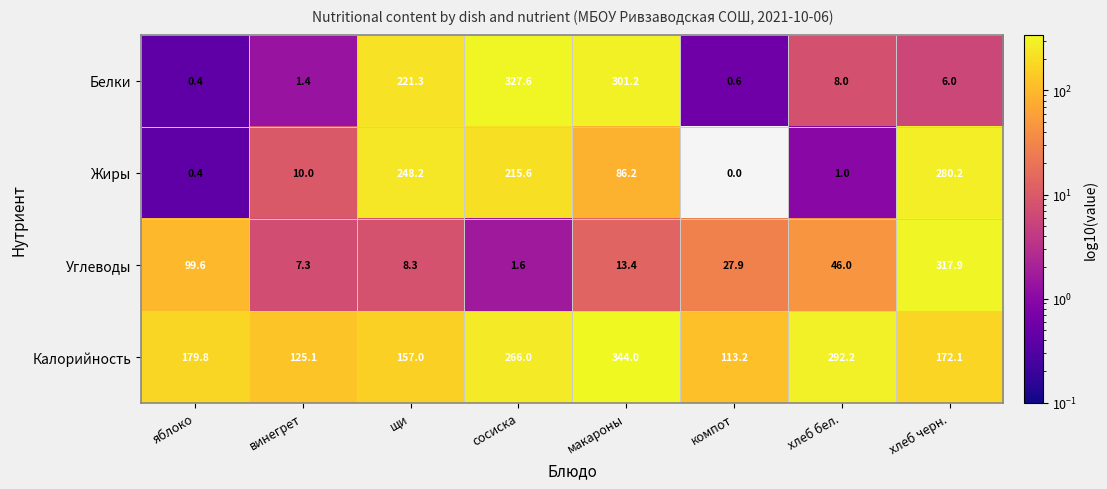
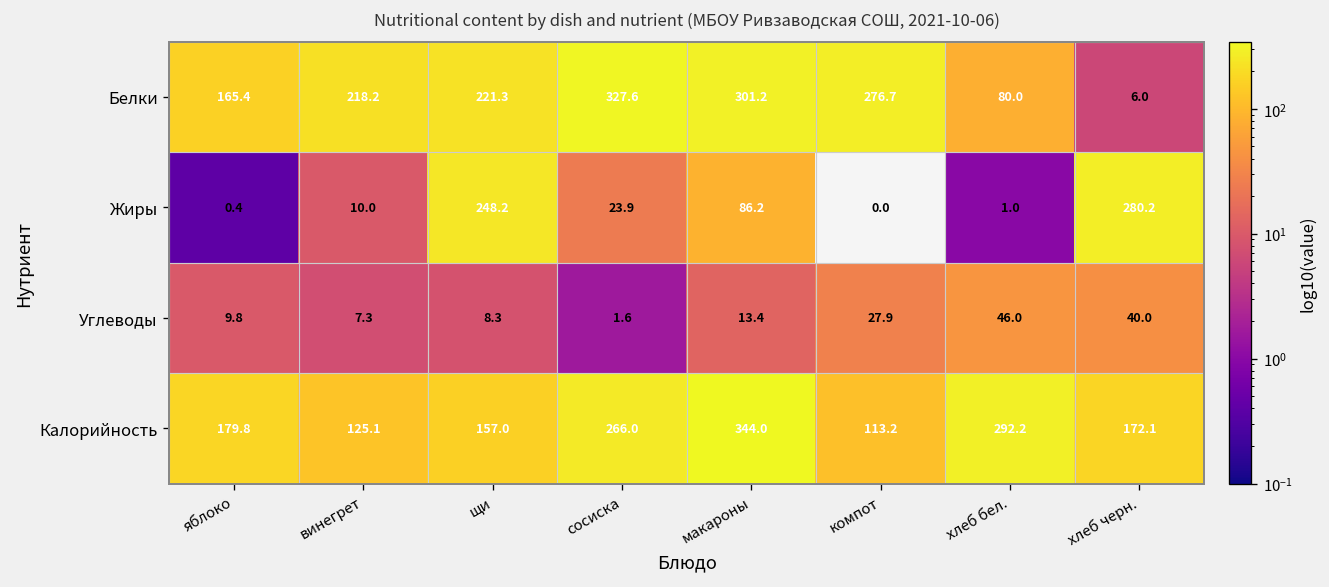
  {
    "Белки": {
-     "яблоко": 0.4,
-     "винегрет": 1.4,
+     "яблоко": 165.4,
+     "винегрет": 218.2,
      "щи": 221.3,
      "сосиска": 327.6,
      "макароны": 301.2,
-     "компот": 0.6,
-     "хлеб бел.": 8.0,
+     "компот": 276.7,
+     "хлеб бел.": 80.0,
      "хлеб черн.": 6.0
    },
    "Жиры": {
      "яблоко": 0.4,
      "винегрет": 10.0,
      "щи": 248.2,
-     "сосиска": 215.6,
+     "сосиска": 23.9,
      "макароны": 86.2,
      "компот": 0.0,
      "хлеб бел.": 1.0,
      "хлеб черн.": 280.2
    },
    "Углеводы": {
-     "яблоко": 99.6,
+     "яблоко": 9.8,
      "винегрет": 7.3,
      "щи": 8.3,
      "сосиска": 1.6,
      "макароны": 13.4,
      "компот": 27.9,
      "хлеб бел.": 46.0,
-     "хлеб черн.": 317.9
+     "хлеб черн.": 40.0
    },
    "Калорийность": {
      "яблоко": 179.8,
      "винегрет": 125.1,
      "щи": 157.0,
      "сосиска": 266.0,
      "макароны": 344.0,
      "компот": 113.2,
      "хлеб бел.": 292.2,
      "хлеб черн.": 172.1
    }
  }
